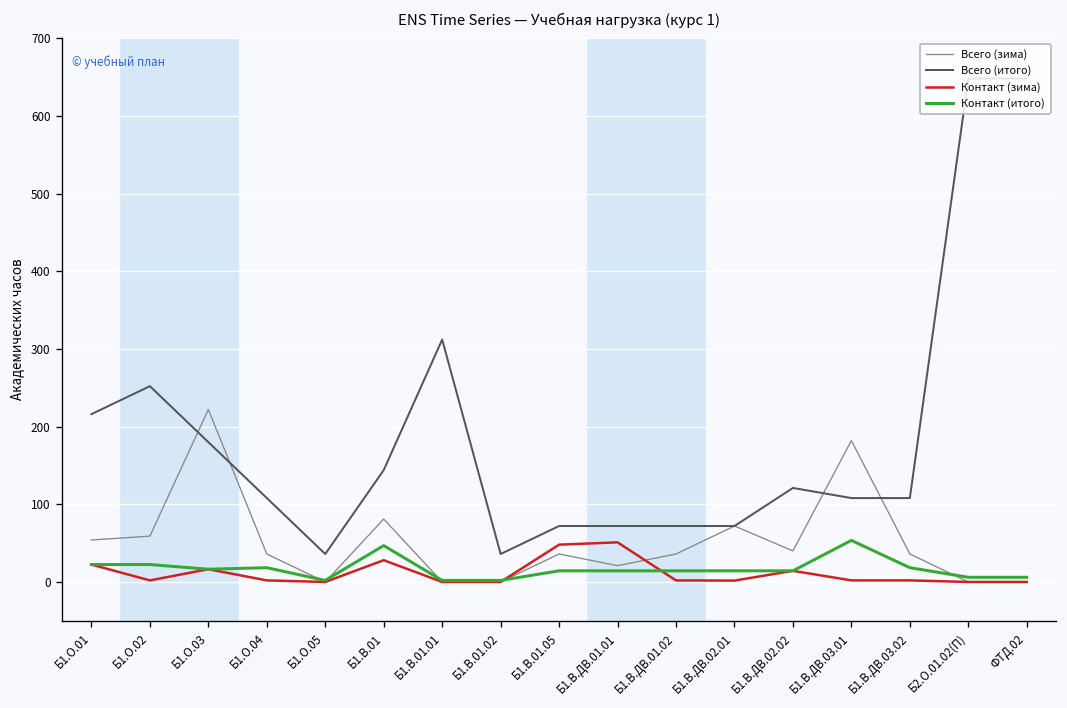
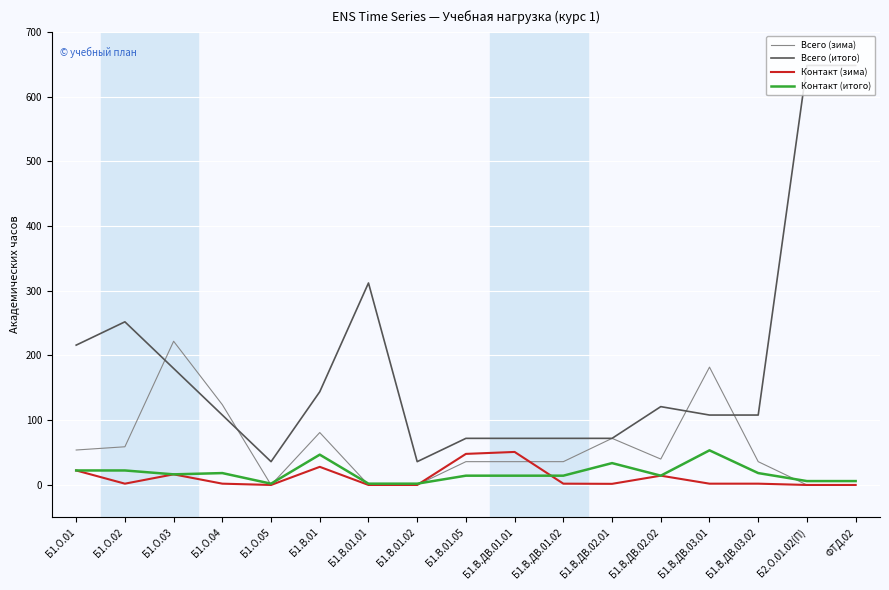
  {
    "Всего (зима)": {
      "Б1.О.01": 50,
      "Б1.О.02": 60,
      "Б1.О.03": 220,
-     "Б1.О.04": 40,
+     "Б1.О.04": 120,
      "Б1.В.01": 80,
      "Б1.В.01.05": 40,
-     "Б1.В.ДВ.01.01": 20,
+     "Б1.В.ДВ.01.01": 40,
      "Б1.В.ДВ.01.02": 40,
      "Б1.В.ДВ.02.02": 40,
      "Б1.В.ДВ.03.01": 180,
      "Б1.В.ДВ.03.02": 40
    },
    "Всего (итого)": {
      "Б1.О.01": 220,
      "Б1.О.02": 250,
      "Б1.О.03": 180,
      "Б1.О.04": 110,
      "Б1.О.05": 40,
      "Б1.В.01": 140,
      "Б1.В.01.01": 310,
      "Б1.В.01.02": 40,
      "Б1.В.01.05": 70,
      "Б1.В.ДВ.01.01": 70,
      "Б1.В.ДВ.01.02": 70,
      "Б1.В.ДВ.02.02": 120,
      "Б1.В.ДВ.03.01": 110,
      "Б1.В.ДВ.03.02": 110
    },
    "Контакт (зима)": {
      "Б1.О.02": 0,
      "Б1.О.04": 0,
      "Б1.В.01": 30,
      "Б1.В.01.05": 50,
      "Б1.В.ДВ.01.01": 50,
      "Б1.В.ДВ.01.02": 0,
      "Б1.В.ДВ.02.01": 0,
      "Б1.В.ДВ.03.01": 0,
      "Б1.В.ДВ.03.02": 0
    },
    "Контакт (итого)": {
      "Б1.О.02": 20,
      "Б1.О.04": 20,
      "Б1.В.01": 50,
      "Б1.В.01.05": 10,
      "Б1.В.ДВ.01.01": 10,
      "Б1.В.ДВ.01.02": 10,
-     "Б1.В.ДВ.02.01": 10,
+     "Б1.В.ДВ.02.01": 30,
      "Б1.В.ДВ.03.01": 50,
      "Б1.В.ДВ.03.02": 20,
      "Б2.О.01.02(П)": 10,
      "ФТД.02": 10
    }
  }
